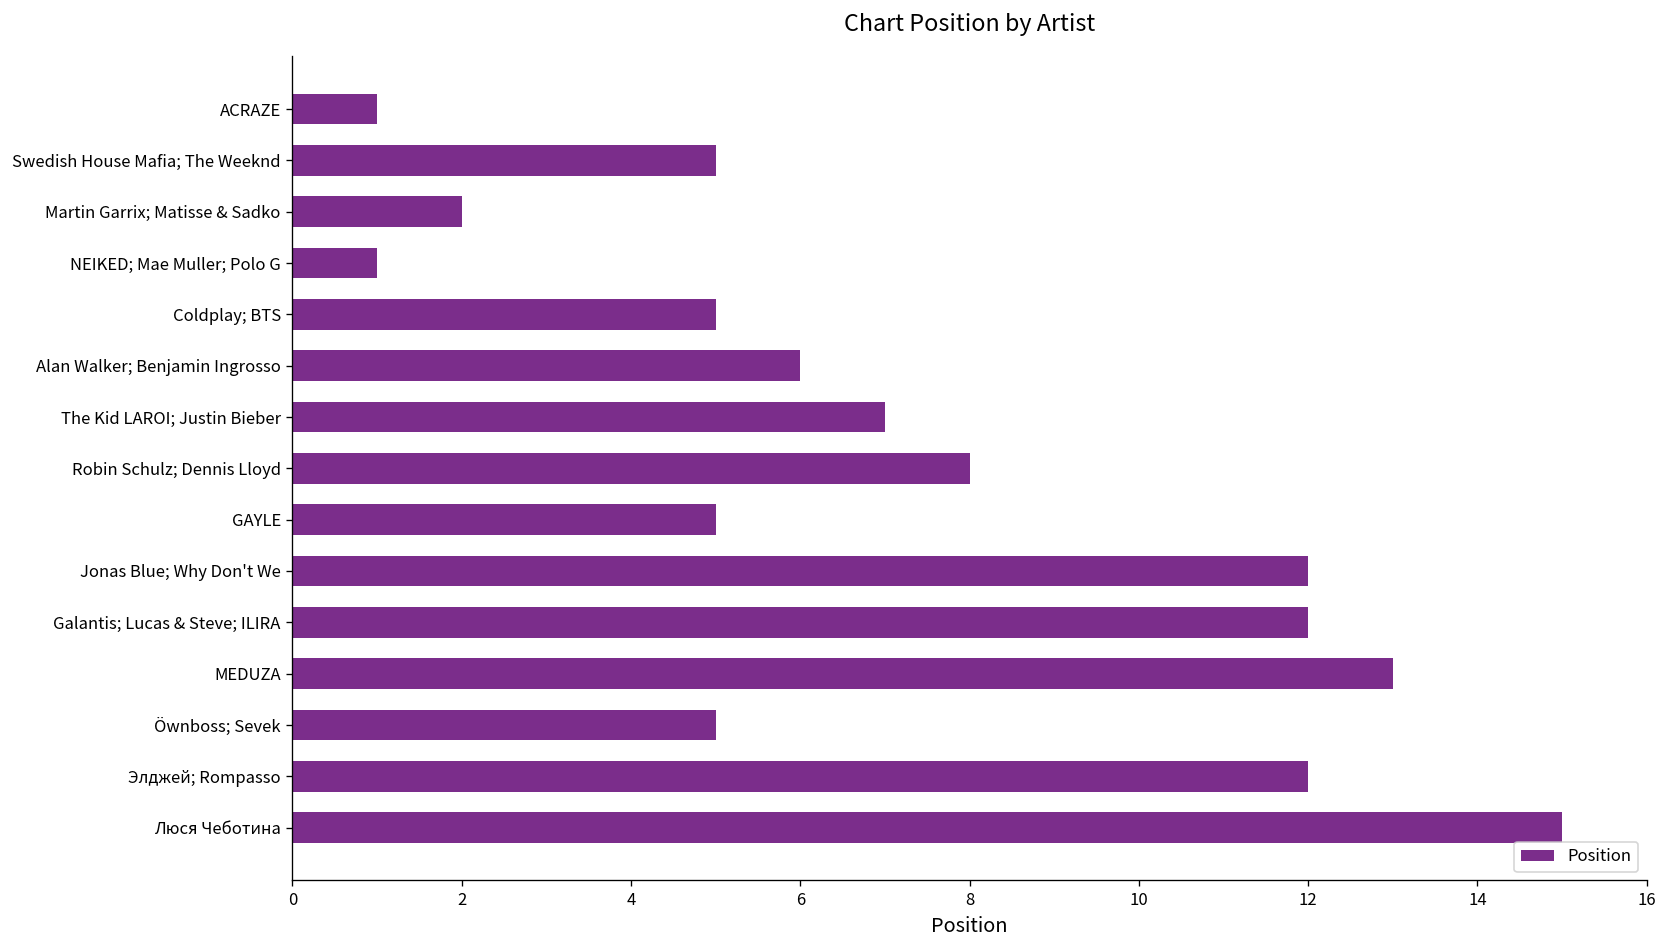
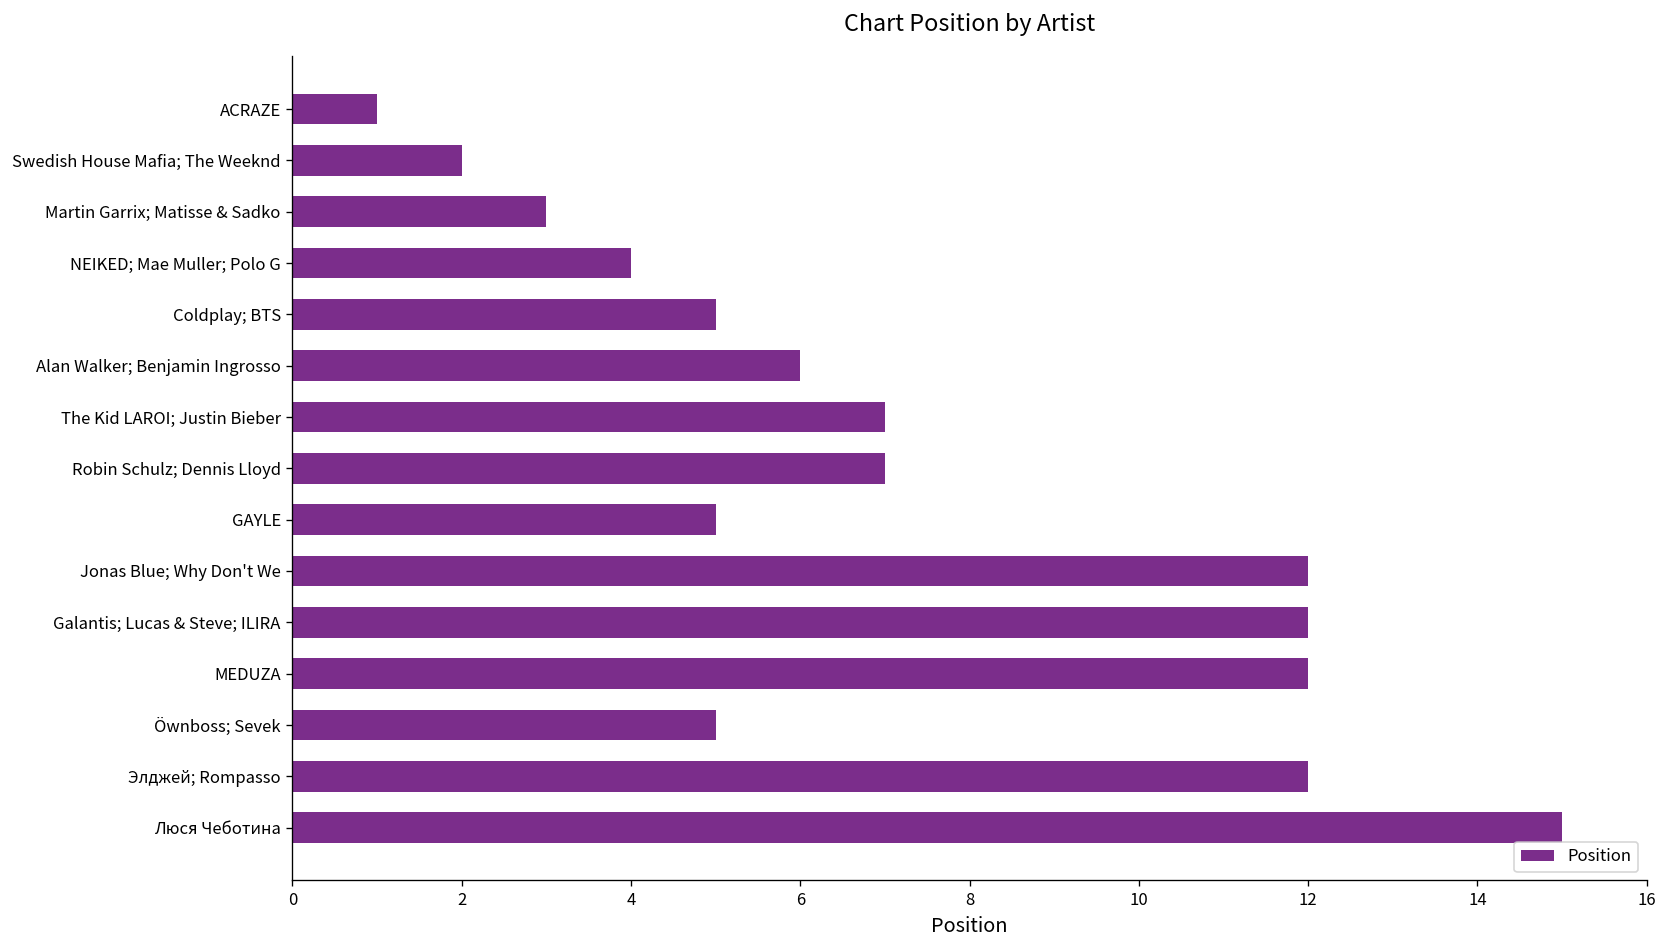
  {
    "ACRAZE": 1,
-   "Swedish House Mafia; The Weeknd": 5,
-   "Martin Garrix; Matisse & Sadko": 2,
-   "NEIKED; Mae Muller; Polo G": 1,
+   "Swedish House Mafia; The Weeknd": 2,
+   "Martin Garrix; Matisse & Sadko": 3,
+   "NEIKED; Mae Muller; Polo G": 4,
    "Coldplay; BTS": 5,
    "Alan Walker; Benjamin Ingrosso": 6,
    "The Kid LAROI; Justin Bieber": 7,
-   "Robin Schulz; Dennis Lloyd": 8,
+   "Robin Schulz; Dennis Lloyd": 7,
    "GAYLE": 5,
    "Jonas Blue; Why Don't We": 12,
    "Galantis; Lucas & Steve; ILIRA": 12,
-   "MEDUZA": 13,
+   "MEDUZA": 12,
    "Öwnboss; Sevek": 5,
    "Элджей; Rompasso": 12,
    "Люся Чеботина": 15
  }
